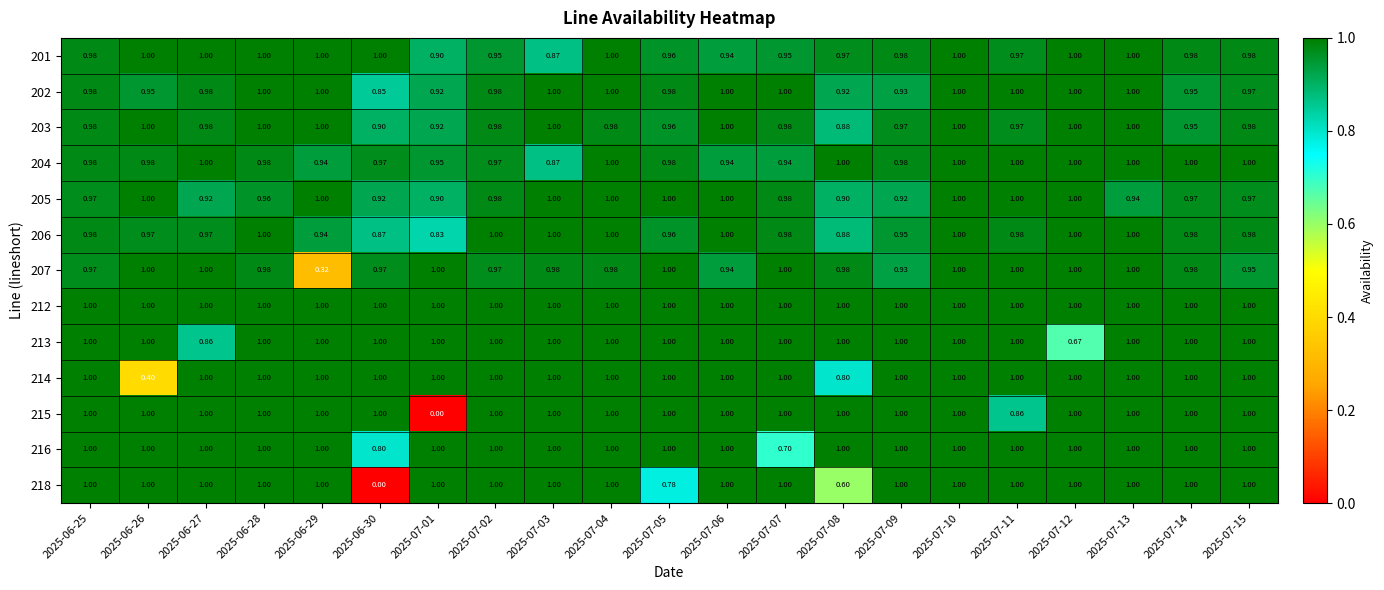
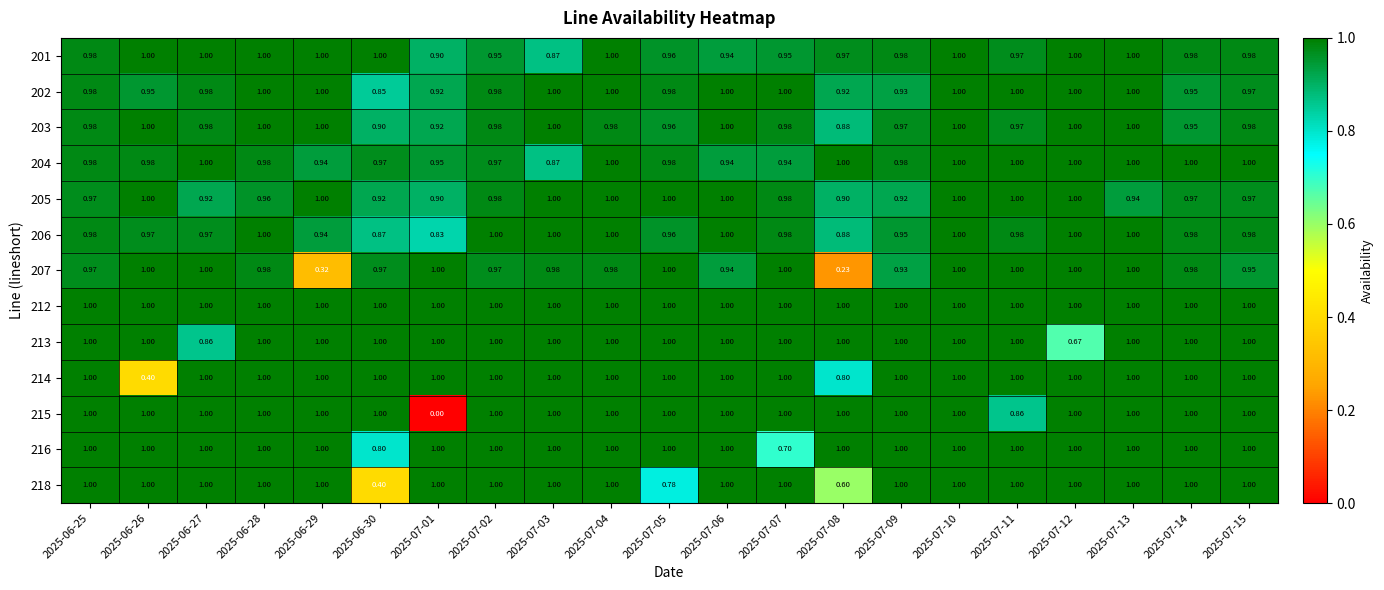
  {
    "207": {
      "2025-06-25": 0.97,
      "2025-06-26": 1.00,
      "2025-06-27": 1.00,
      "2025-06-28": 0.98,
      "2025-06-29": 0.32,
      "2025-06-30": 0.97,
      "2025-07-01": 1.00,
      "2025-07-02": 0.97,
      "2025-07-03": 0.98,
      "2025-07-04": 0.98,
      "2025-07-05": 1.00,
      "2025-07-06": 0.94,
      "2025-07-07": 1.00,
-     "2025-07-08": 0.98,
+     "2025-07-08": 0.23,
      "2025-07-09": 0.93,
      "2025-07-10": 1.00,
      "2025-07-11": 1.00,
      "2025-07-12": 1.00,
      "2025-07-13": 1.00,
      "2025-07-14": 0.98,
      "2025-07-15": 0.95
    },
    "218": {
      "2025-06-25": 1.00,
      "2025-06-26": 1.00,
      "2025-06-27": 1.00,
      "2025-06-28": 1.00,
      "2025-06-29": 1.00,
-     "2025-06-30": 0.00,
+     "2025-06-30": 0.40,
      "2025-07-01": 1.00,
      "2025-07-02": 1.00,
      "2025-07-03": 1.00,
      "2025-07-04": 1.00,
      "2025-07-05": 0.78,
      "2025-07-06": 1.00,
      "2025-07-07": 1.00,
      "2025-07-08": 0.60,
      "2025-07-09": 1.00,
      "2025-07-10": 1.00,
      "2025-07-11": 1.00,
      "2025-07-12": 1.00,
      "2025-07-13": 1.00,
      "2025-07-14": 1.00,
      "2025-07-15": 1.00
    }
  }
